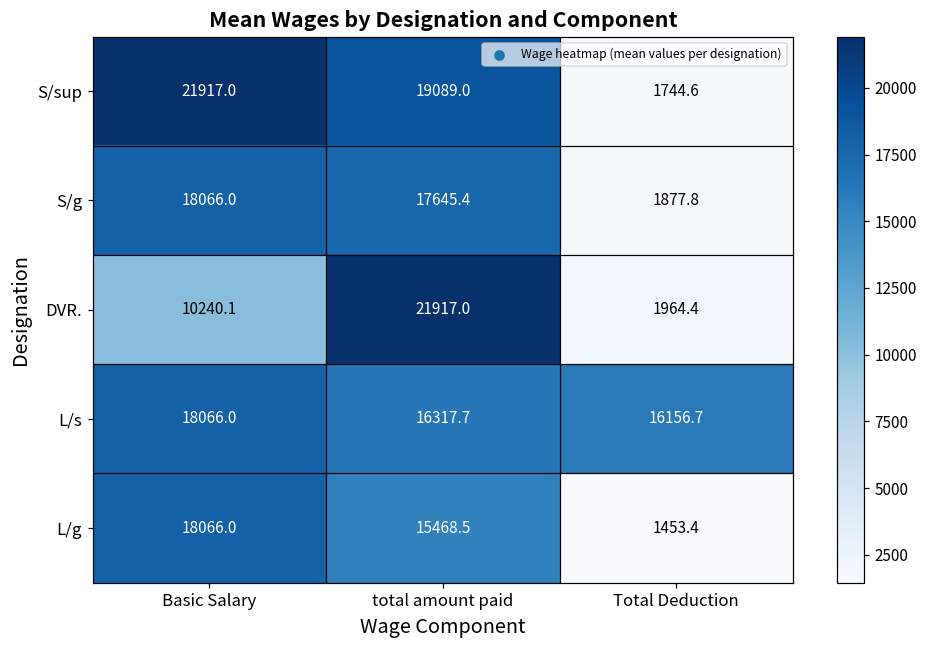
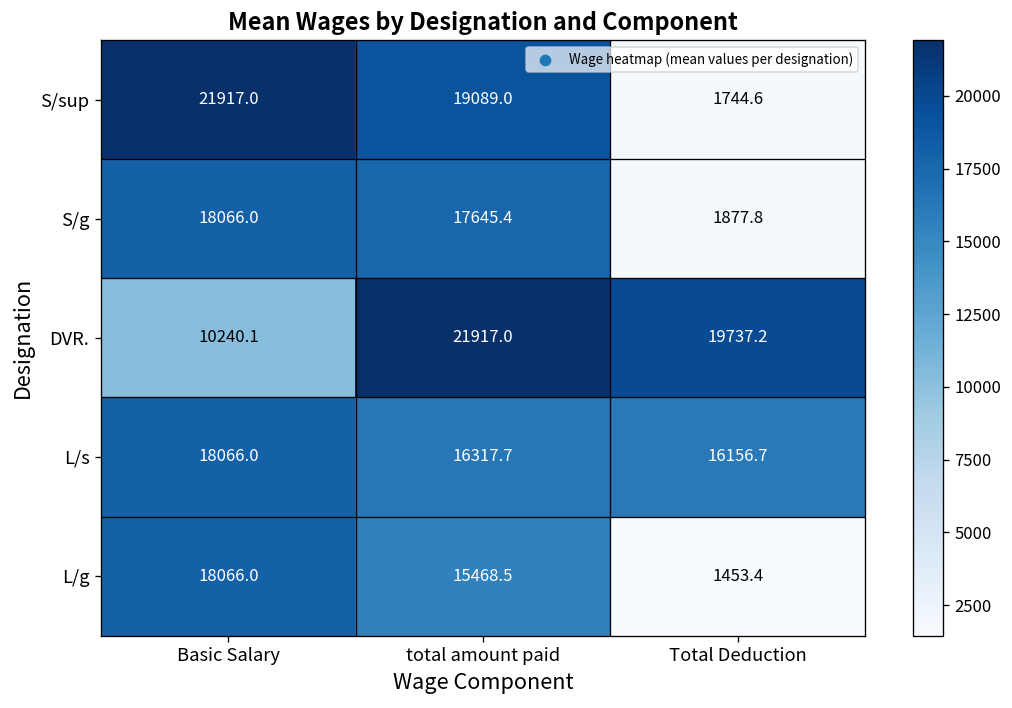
  {
    "S/sup": {
      "Basic Salary": 21917.0,
      "total amount paid": 19089.0,
      "Total Deduction": 1744.6
    },
    "S/g": {
      "Basic Salary": 18066.0,
      "total amount paid": 17645.4,
      "Total Deduction": 1877.8
    },
    "DVR.": {
      "Basic Salary": 10240.1,
      "total amount paid": 21917.0,
-     "Total Deduction": 1964.4
+     "Total Deduction": 19737.2
    },
    "L/s": {
      "Basic Salary": 18066.0,
      "total amount paid": 16317.7,
      "Total Deduction": 16156.7
    },
    "L/g": {
      "Basic Salary": 18066.0,
      "total amount paid": 15468.5,
      "Total Deduction": 1453.4
    }
  }
